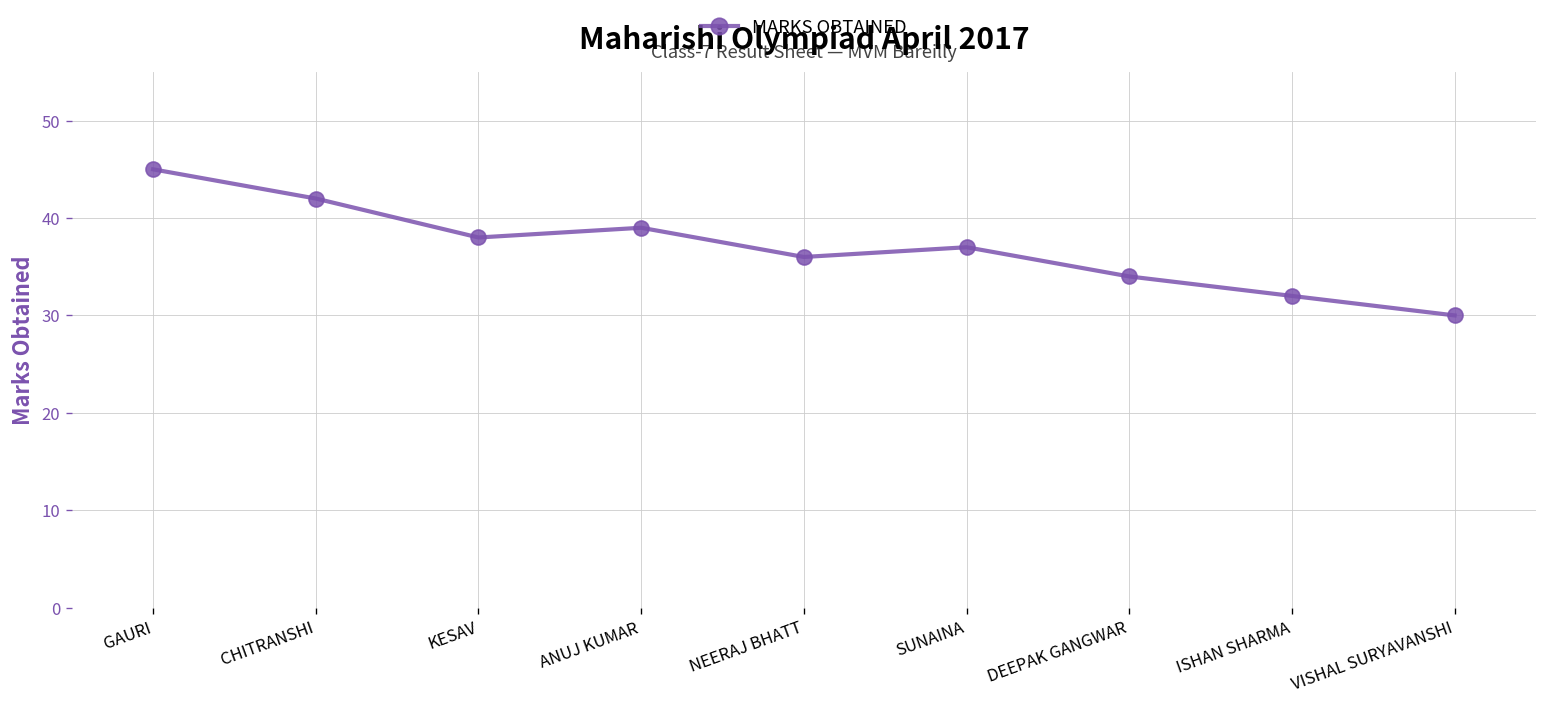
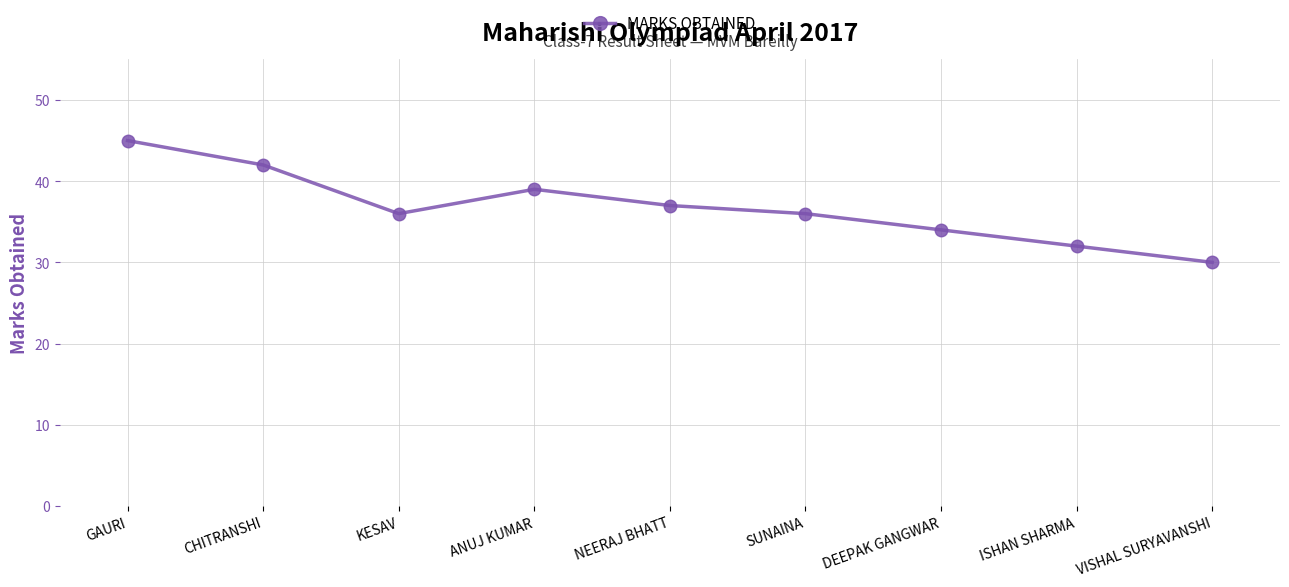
  {
    "GAURI": 45,
    "CHITRANSHI": 42,
-   "KESAV": 38,
+   "KESAV": 36,
    "ANUJ KUMAR": 39,
-   "NEERAJ BHATT": 36,
-   "SUNAINA": 37,
+   "NEERAJ BHATT": 37,
+   "SUNAINA": 36,
    "DEEPAK GANGWAR": 34,
    "ISHAN SHARMA": 32,
    "VISHAL SURYAVANSHI": 30
  }
